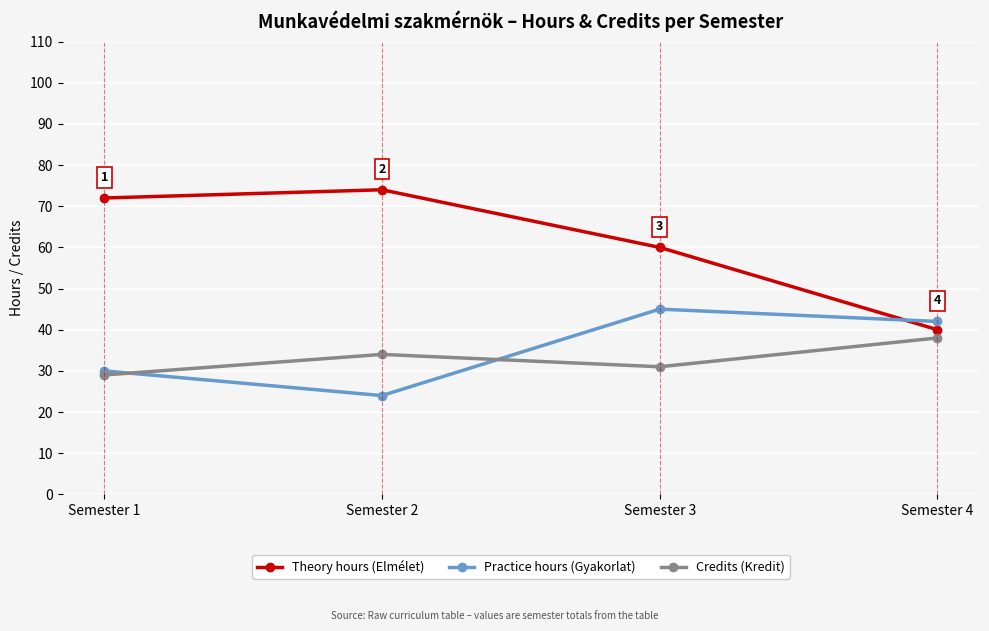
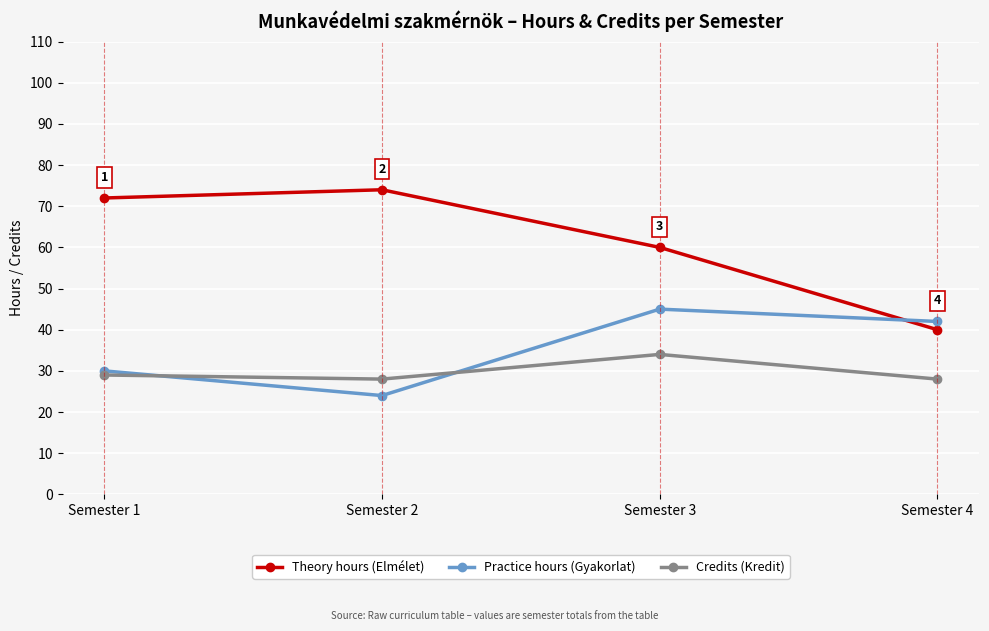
  {
    "Theory hours (Elmélet)": {
      "Semester 4": 40
    },
    "Practice hours (Gyakorlat)": {
      "Semester 1": 30,
      "Semester 2": 24,
      "Semester 3": 45
    },
    "Credits (Kredit)": {
      "Semester 1": 29,
-     "Semester 2": 34,
-     "Semester 3": 31,
-     "Semester 4": 38
+     "Semester 2": 28,
+     "Semester 3": 34,
+     "Semester 4": 28
    }
  }
